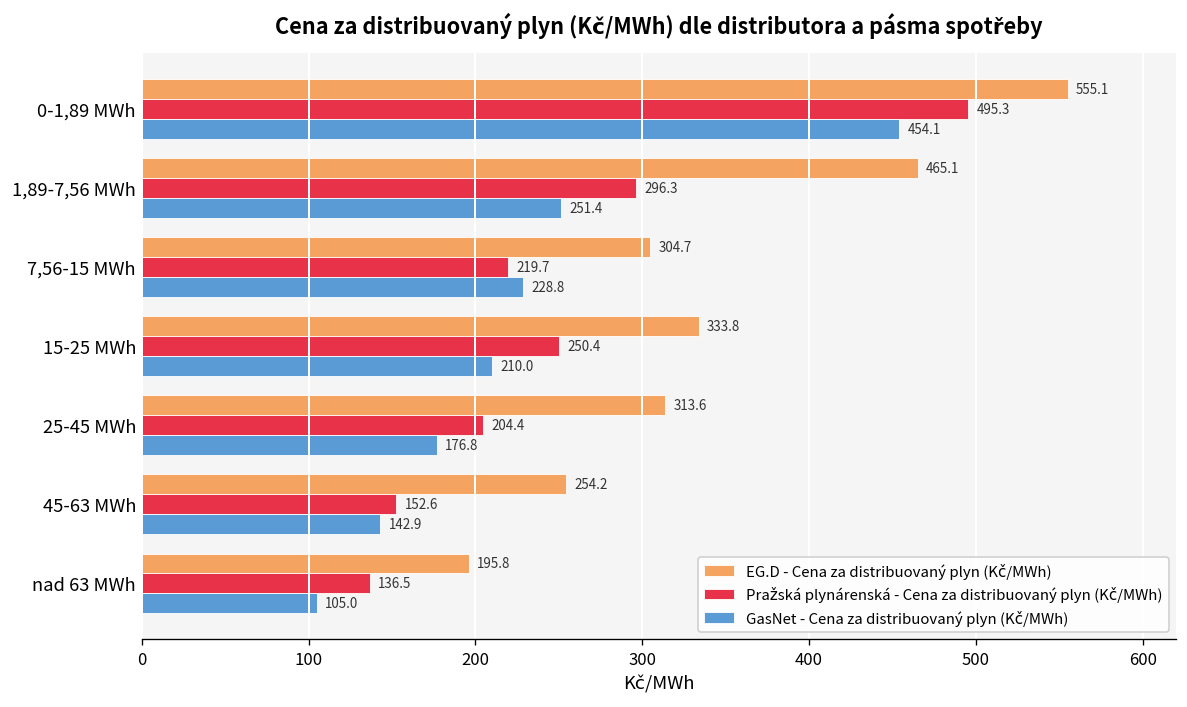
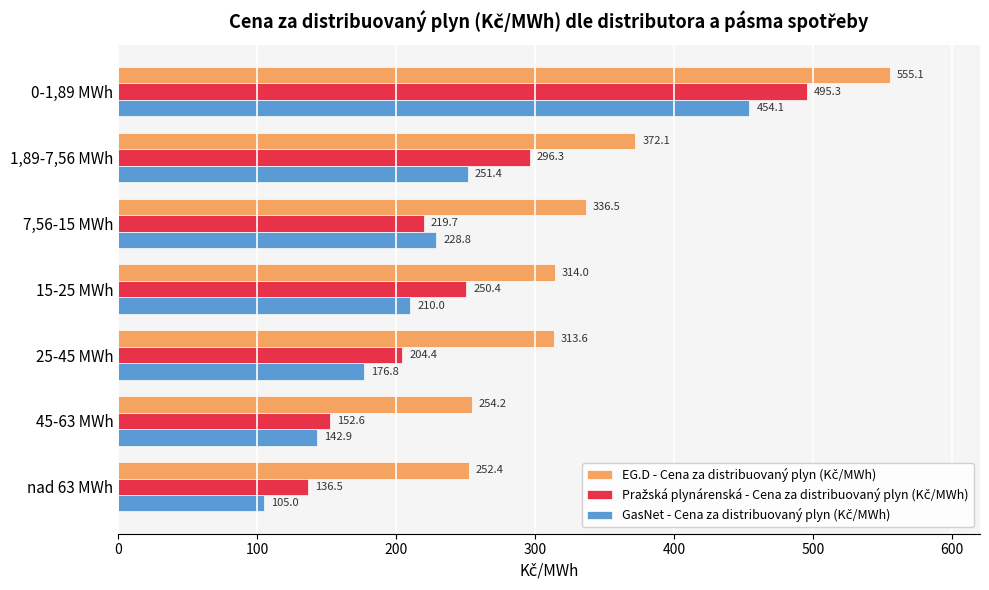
  {
    "EG.D - Cena za distribuovaný plyn (Kč/MWh)": {
      "0-1,89 MWh": 555.1,
-     "1,89-7,56 MWh": 465.1,
-     "7,56-15 MWh": 304.7,
-     "15-25 MWh": 333.8,
+     "1,89-7,56 MWh": 372.1,
+     "7,56-15 MWh": 336.5,
+     "15-25 MWh": 314.0,
      "25-45 MWh": 313.6,
      "45-63 MWh": 254.2,
-     "nad 63 MWh": 195.8
+     "nad 63 MWh": 252.4
    },
    "Pražská plynárenská - Cena za distribuovaný plyn (Kč/MWh)": {
      "0-1,89 MWh": 495.3,
      "1,89-7,56 MWh": 296.3,
      "7,56-15 MWh": 219.7,
      "15-25 MWh": 250.4,
      "25-45 MWh": 204.4,
      "45-63 MWh": 152.6,
      "nad 63 MWh": 136.5
    },
    "GasNet - Cena za distribuovaný plyn (Kč/MWh)": {
      "0-1,89 MWh": 454.1,
      "1,89-7,56 MWh": 251.4,
      "7,56-15 MWh": 228.8,
      "15-25 MWh": 210.0,
      "25-45 MWh": 176.8,
      "45-63 MWh": 142.9,
      "nad 63 MWh": 105.0
    }
  }
